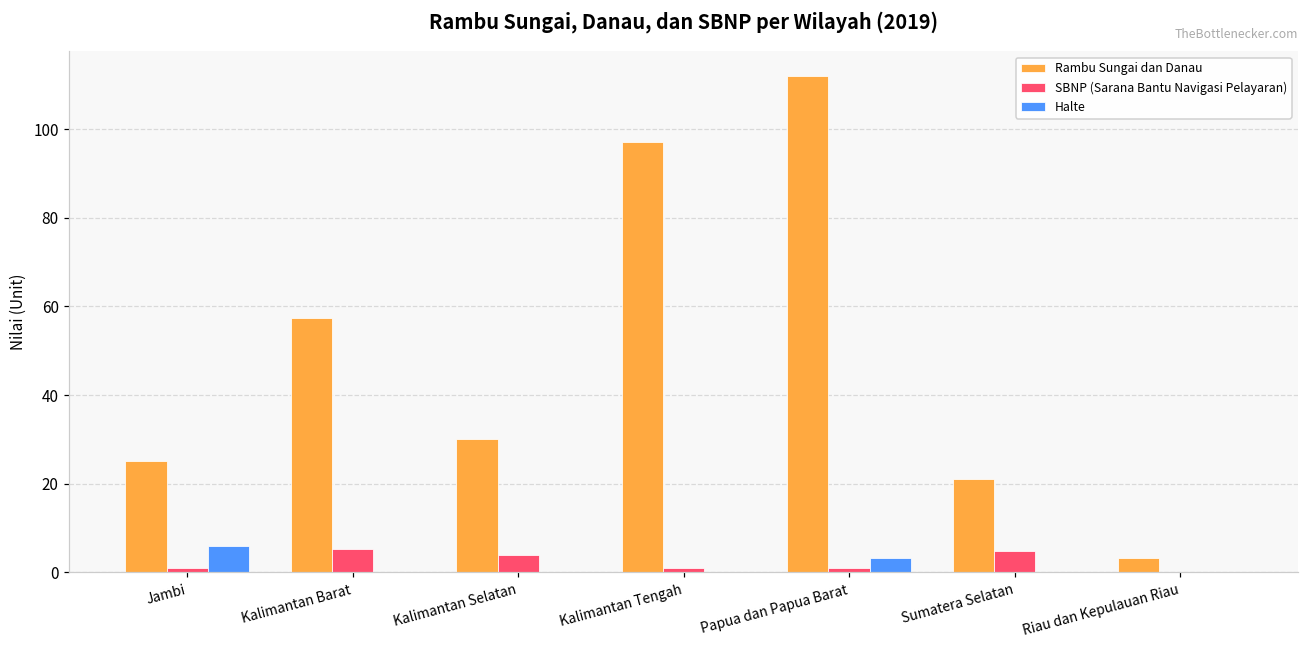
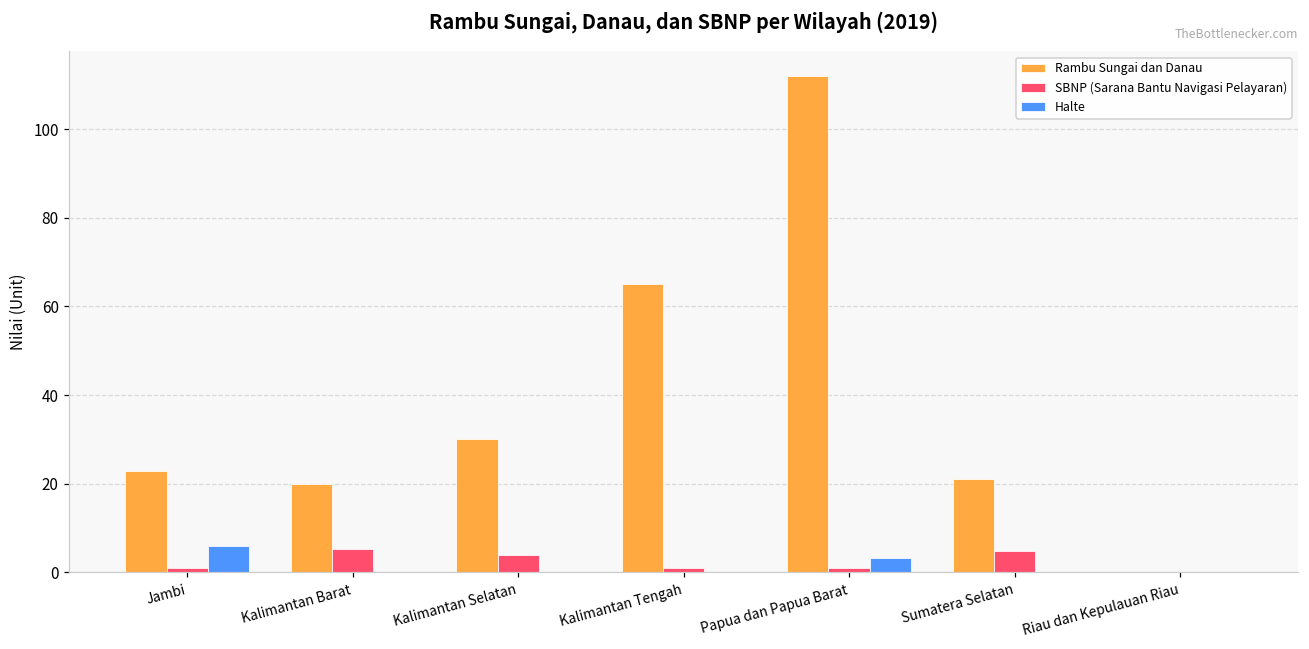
  {
    "Rambu Sungai dan Danau": {
-     "Jambi": 25,
-     "Kalimantan Barat": 57,
+     "Jambi": 23,
+     "Kalimantan Barat": 20,
      "Kalimantan Selatan": 30,
-     "Kalimantan Tengah": 97,
+     "Kalimantan Tengah": 65,
      "Papua dan Papua Barat": 112,
      "Sumatera Selatan": 21,
-     "Riau dan Kepulauan Riau": 3
+     "Riau dan Kepulauan Riau": 0
    },
    "SBNP (Sarana Bantu Navigasi Pelayaran)": {
      "Jambi": 1,
      "Kalimantan Barat": 5,
      "Kalimantan Selatan": 4,
      "Kalimantan Tengah": 1,
      "Papua dan Papua Barat": 1,
      "Sumatera Selatan": 5,
      "Riau dan Kepulauan Riau": 0
    },
    "Halte": {
      "Jambi": 6,
      "Kalimantan Barat": 0,
      "Kalimantan Selatan": 0,
      "Kalimantan Tengah": 0,
      "Papua dan Papua Barat": 3,
      "Sumatera Selatan": 0,
      "Riau dan Kepulauan Riau": 0
    }
  }
